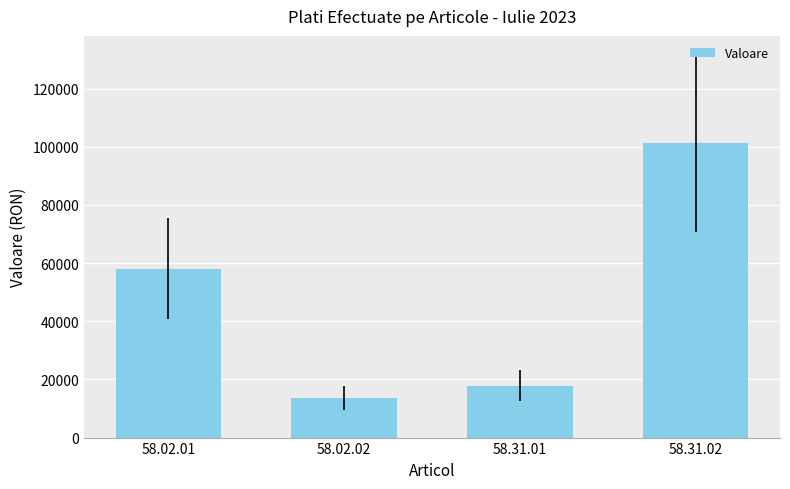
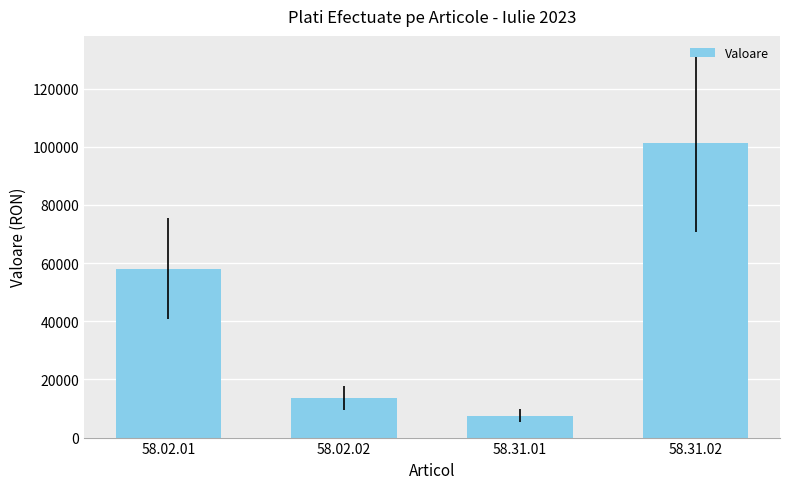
  {
    "58.02.01": 58000,
    "58.02.02": 14000,
-   "58.31.01": 18000,
+   "58.31.01": 7000,
    "58.31.02": 101000
  }
